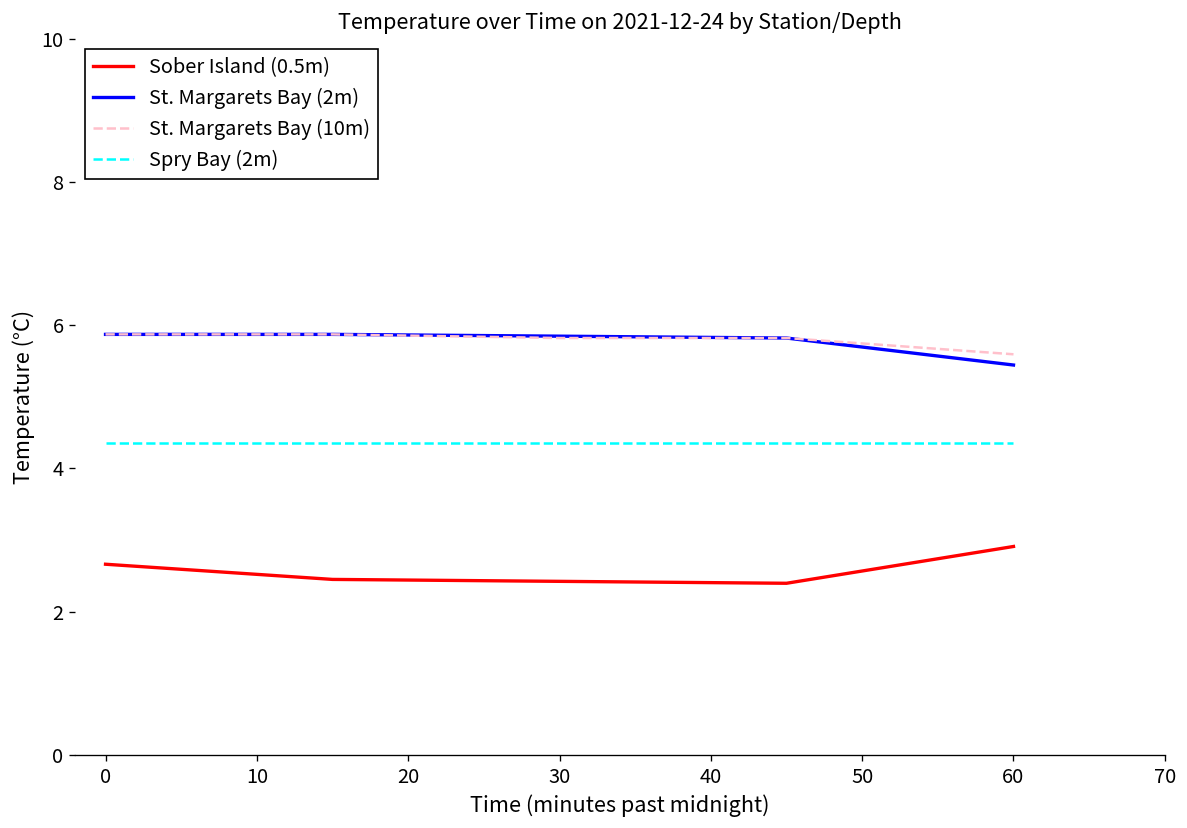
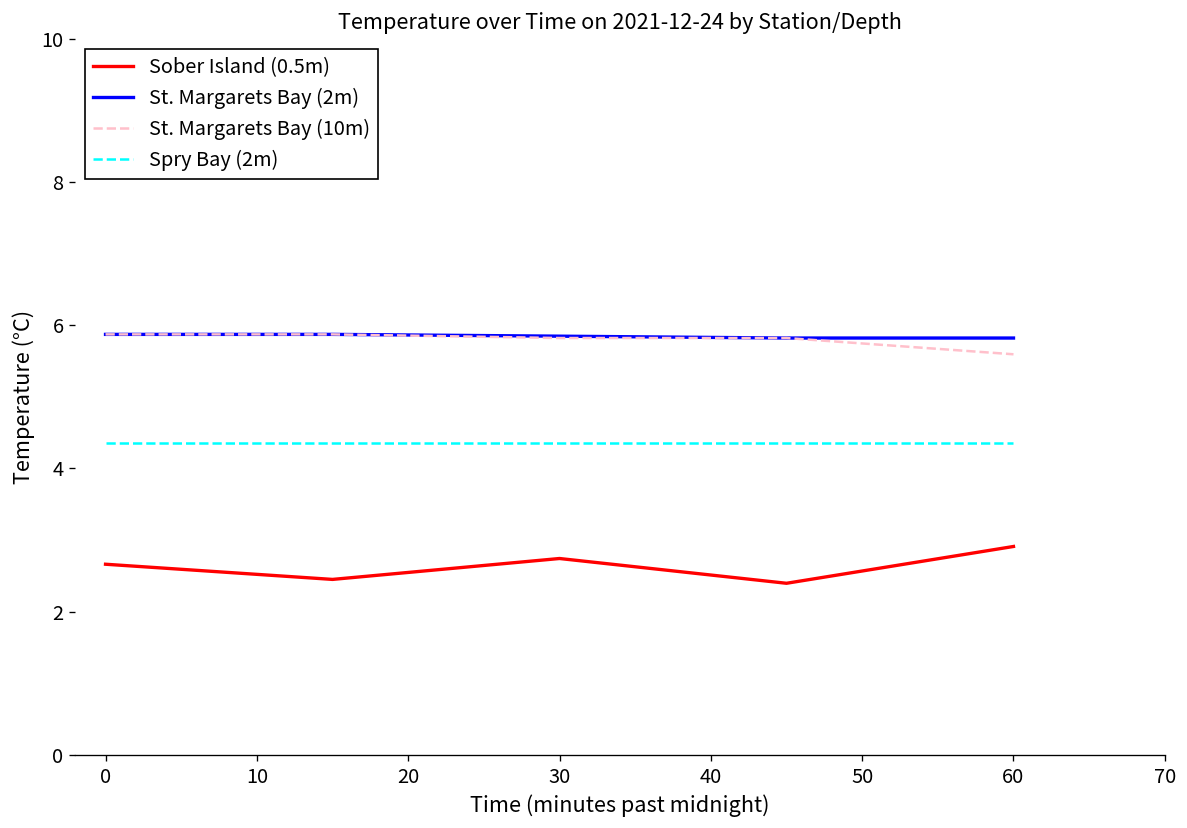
  {
    "Sober Island (0.5m)": {
      "0": 2.7,
-     "30": 2.4,
+     "30": 2.7,
      "60": 2.9
    },
    "St. Margarets Bay (2m)": {
-     "60": 5.4
+     "60": 5.8
    },
    "St. Margarets Bay (10m)": {
      "60": 5.6
    },
    "Spry Bay (2m)": {
      "0": 4.4,
      "30": 4.4,
      "60": 4.4
    }
  }
